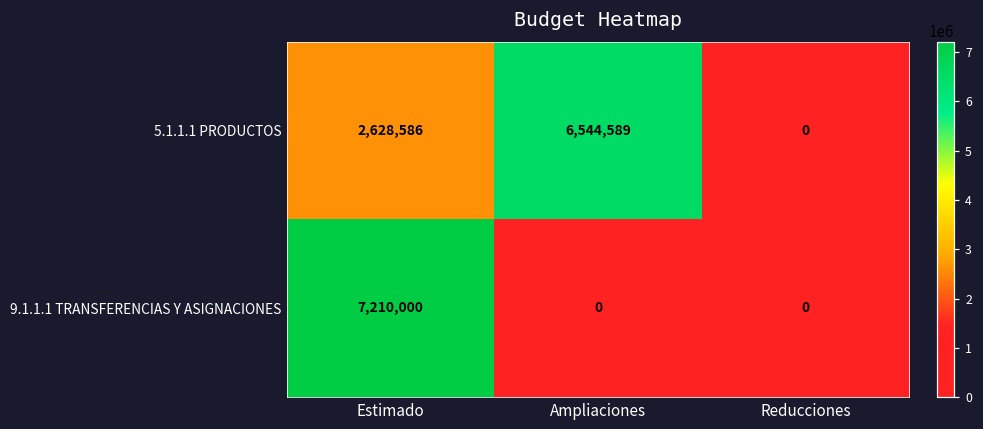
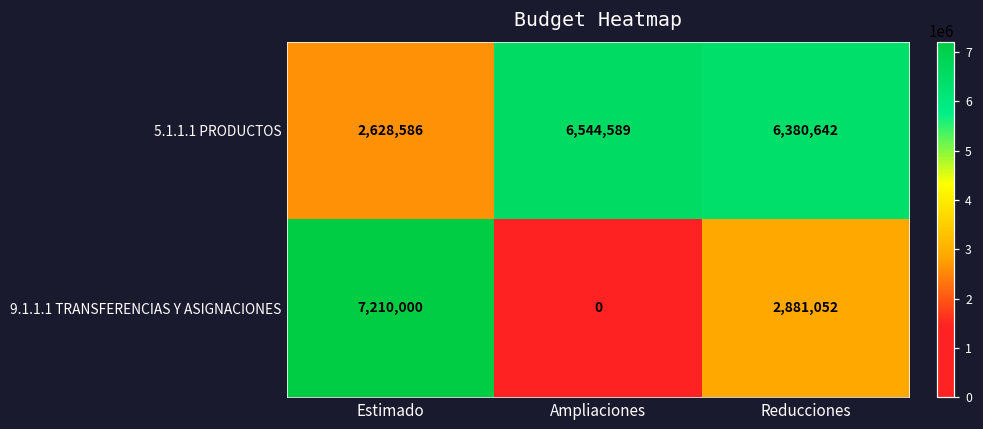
  {
    "5.1.1.1 PRODUCTOS": {
      "Estimado": "2,628,586",
      "Ampliaciones": "6,544,589",
-     "Reducciones": "0"
+     "Reducciones": "6,380,642"
    },
    "9.1.1.1 TRANSFERENCIAS Y ASIGNACIONES": {
      "Estimado": "7,210,000",
      "Ampliaciones": "0",
-     "Reducciones": "0"
+     "Reducciones": "2,881,052"
    }
  }
